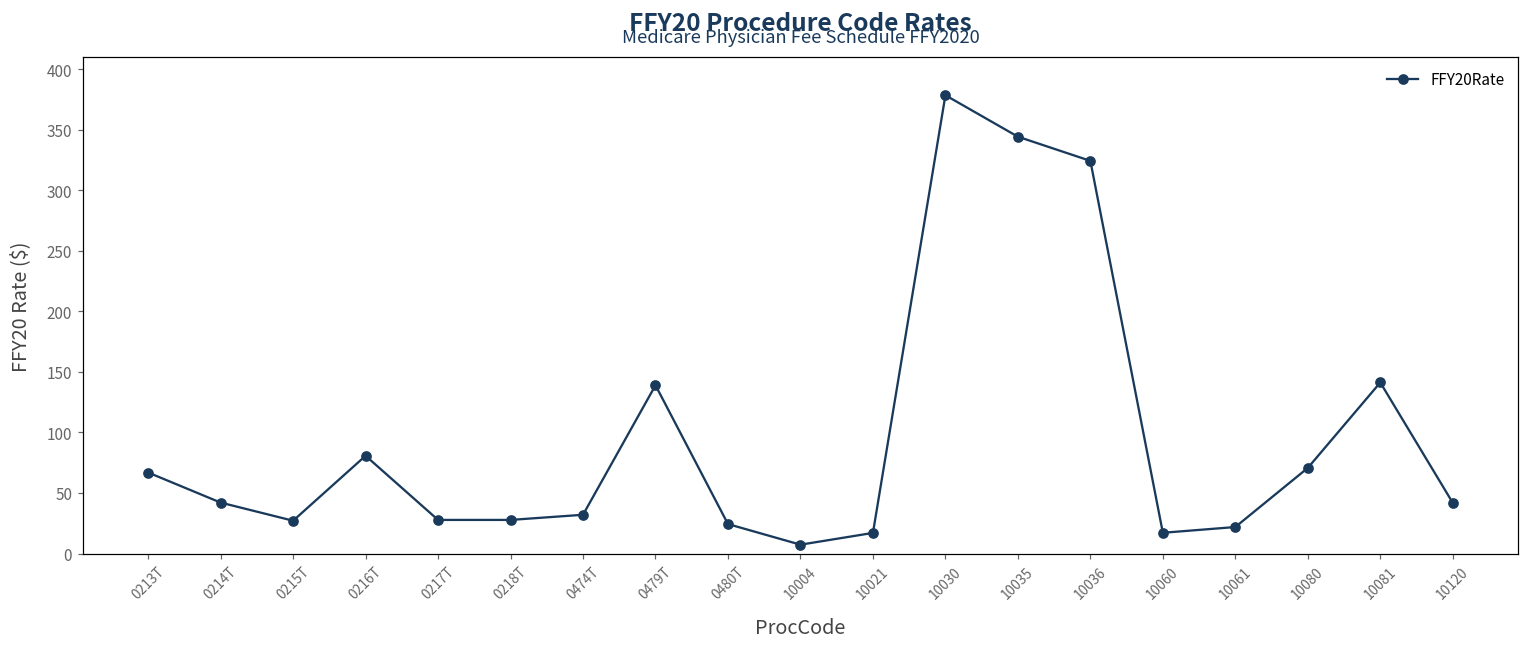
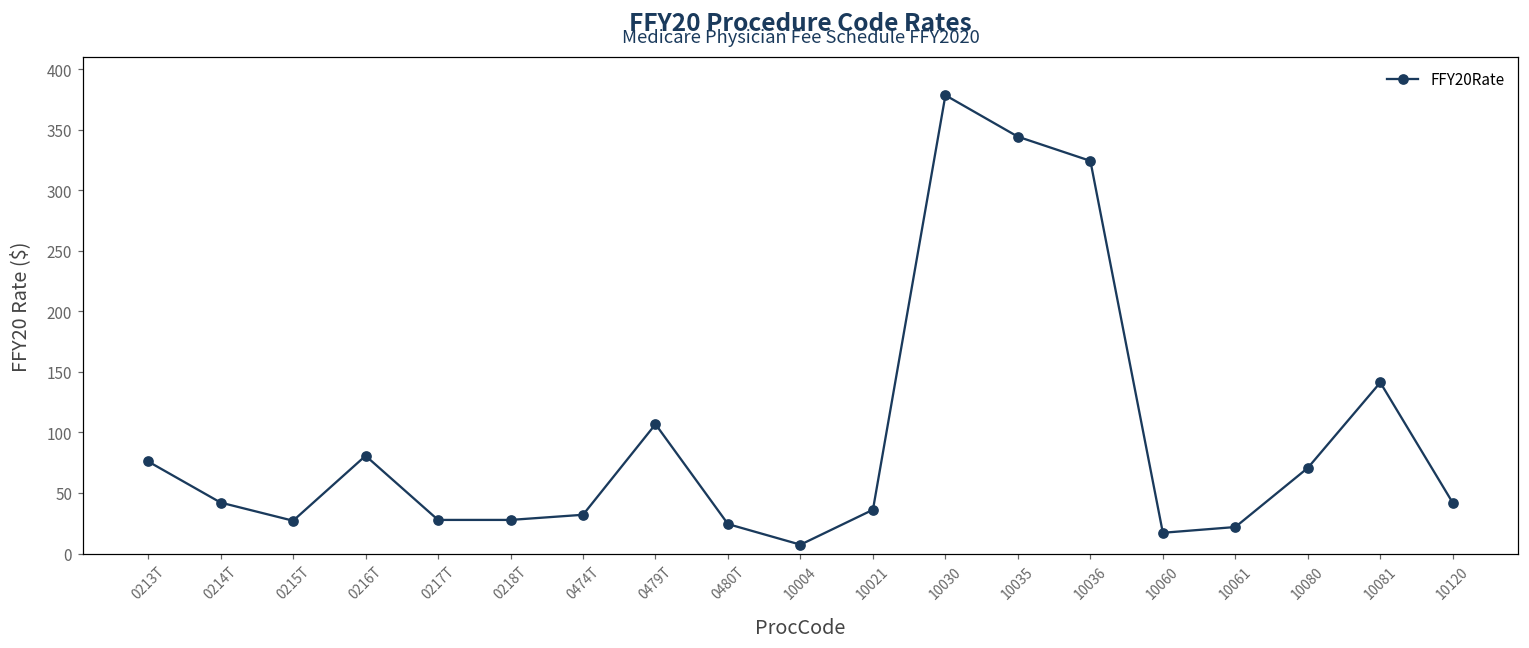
  {
-   "0213T": 67,
+   "0213T": 76,
    "0214T": 42,
    "0215T": 27,
    "0216T": 81,
    "0217T": 28,
    "0218T": 28,
    "0474T": 32,
-   "0479T": 139,
+   "0479T": 107,
    "0480T": 24,
    "10004": 7,
-   "10021": 17,
+   "10021": 36,
    "10030": 379,
    "10035": 344,
    "10036": 324,
    "10060": 17,
    "10061": 22,
    "10080": 71,
    "10081": 141,
    "10120": 42
  }
